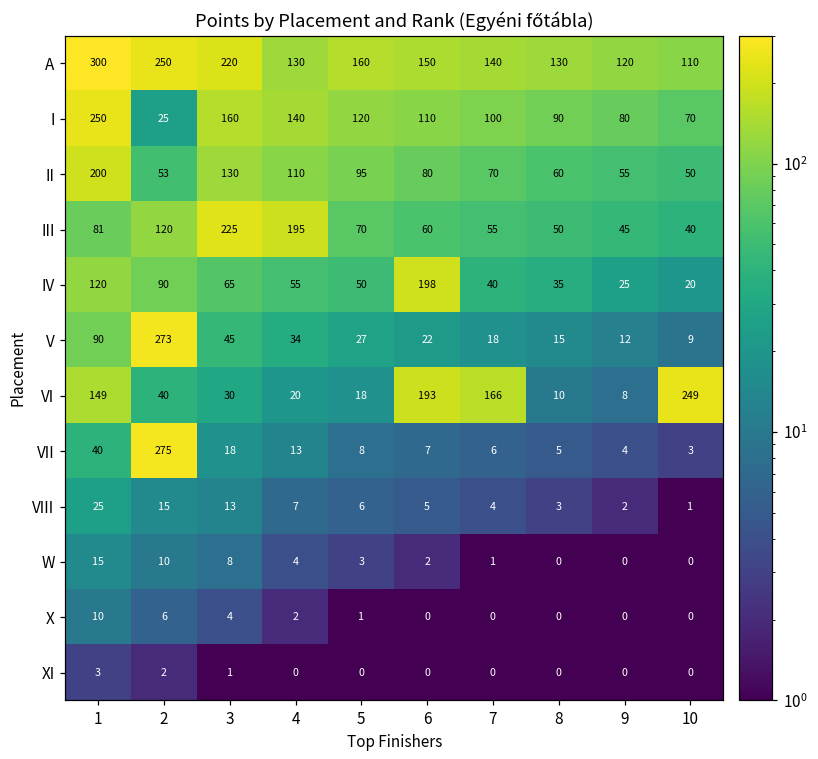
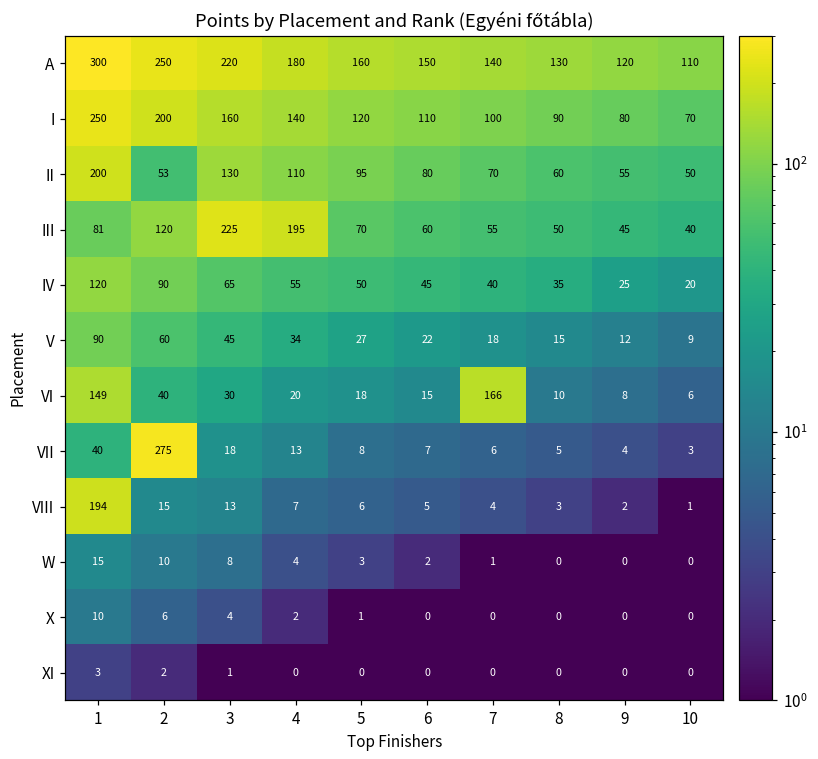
  {
    "A": {
      "1": 300,
      "2": 250,
      "3": 220,
-     "4": 130,
+     "4": 180,
      "5": 160,
      "6": 150,
      "7": 140,
      "8": 130,
      "9": 120,
      "10": 110
    },
    "I": {
      "1": 250,
-     "2": 25,
+     "2": 200,
      "3": 160,
      "4": 140,
      "5": 120,
      "6": 110,
      "7": 100,
      "8": 90,
      "9": 80,
      "10": 70
    },
    "II": {
      "1": 200,
      "2": 53,
      "3": 130,
      "4": 110,
      "5": 95,
      "6": 80,
      "7": 70,
      "8": 60,
      "9": 55,
      "10": 50
    },
    "III": {
      "1": 81,
      "2": 120,
      "3": 225,
      "4": 195,
      "5": 70,
      "6": 60,
      "7": 55,
      "8": 50,
      "9": 45,
      "10": 40
    },
    "IV": {
      "1": 120,
      "2": 90,
      "3": 65,
      "4": 55,
      "5": 50,
-     "6": 198,
+     "6": 45,
      "7": 40,
      "8": 35,
      "9": 25,
      "10": 20
    },
    "V": {
      "1": 90,
-     "2": 273,
+     "2": 60,
      "3": 45,
      "4": 34,
      "5": 27,
      "6": 22,
      "7": 18,
      "8": 15,
      "9": 12,
      "10": 9
    },
    "VI": {
      "1": 149,
      "2": 40,
      "3": 30,
      "4": 20,
      "5": 18,
-     "6": 193,
+     "6": 15,
      "7": 166,
      "8": 10,
      "9": 8,
-     "10": 249
+     "10": 6
    },
    "VII": {
      "1": 40,
      "2": 275,
      "3": 18,
      "4": 13,
      "5": 8,
      "6": 7,
      "7": 6,
      "8": 5,
      "9": 4,
      "10": 3
    },
    "VIII": {
-     "1": 25,
+     "1": 194,
      "2": 15,
      "3": 13,
      "4": 7,
      "5": 6,
      "6": 5,
      "7": 4,
      "8": 3,
      "9": 2,
      "10": 1
    },
    "W": {
      "1": 15,
      "2": 10,
      "3": 8,
      "4": 4,
      "5": 3,
      "6": 2,
      "7": 1,
      "8": 0,
      "9": 0,
      "10": 0
    },
    "X": {
      "1": 10,
      "2": 6,
      "3": 4,
      "4": 2,
      "5": 1,
      "6": 0,
      "7": 0,
      "8": 0,
      "9": 0,
      "10": 0
    },
    "XI": {
      "1": 3,
      "2": 2,
      "3": 1,
      "4": 0,
      "5": 0,
      "6": 0,
      "7": 0,
      "8": 0,
      "9": 0,
      "10": 0
    }
  }
